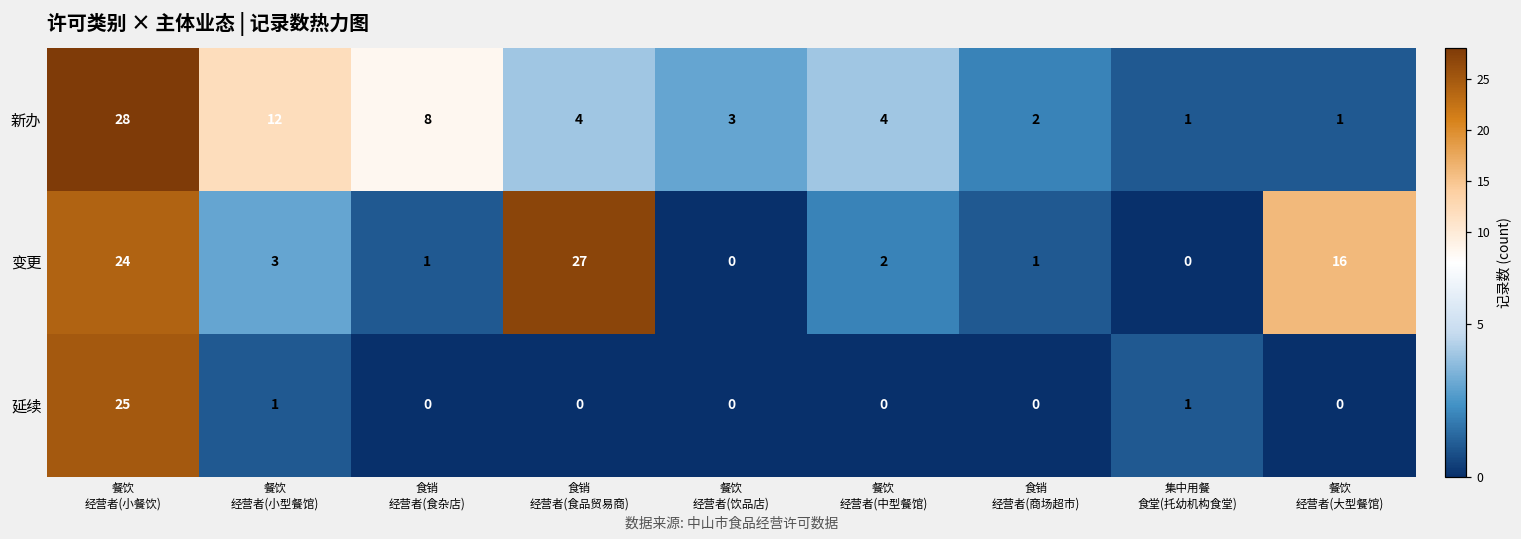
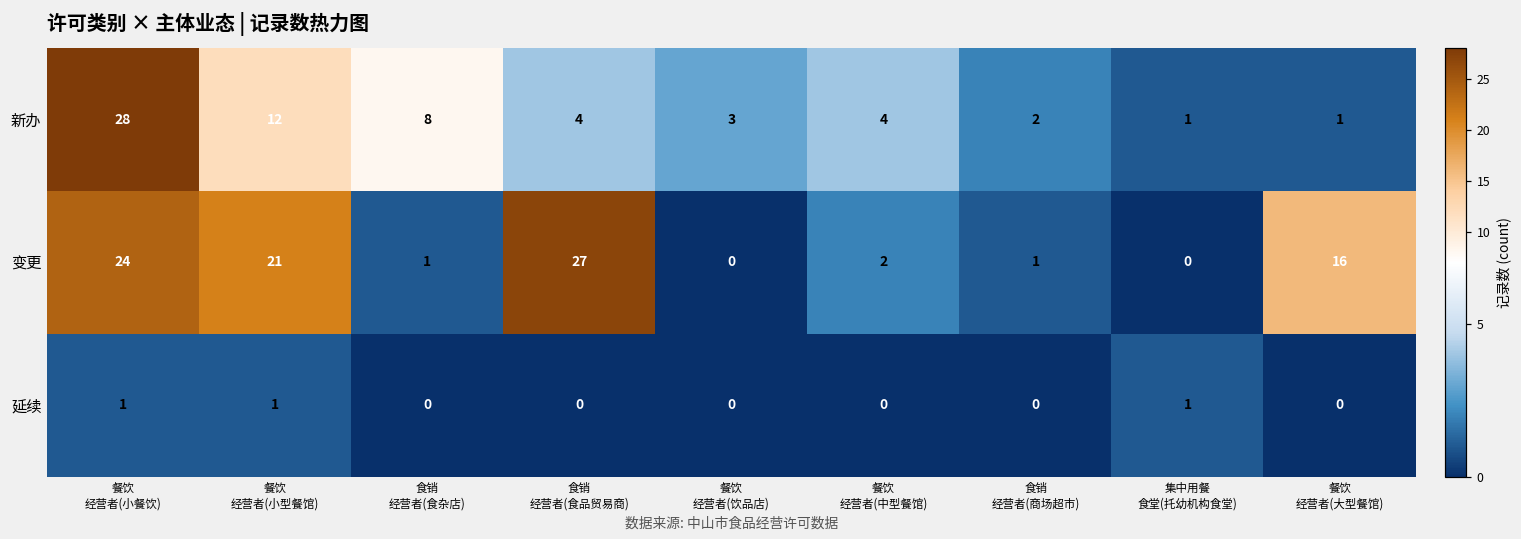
  {
    "新办": {
      "餐饮 经营者(小餐饮)": 28,
      "餐饮 经营者(小型餐馆)": 12,
      "食销 经营者(食杂店)": 8,
      "食销 经营者(食品贸易商)": 4,
      "餐饮 经营者(饮品店)": 3,
      "餐饮 经营者(中型餐馆)": 4,
      "食销 经营者(商场超市)": 2,
      "集中用餐 食堂(托幼机构食堂)": 1,
      "餐饮 经营者(大型餐馆)": 1
    },
    "变更": {
      "餐饮 经营者(小餐饮)": 24,
-     "餐饮 经营者(小型餐馆)": 3,
+     "餐饮 经营者(小型餐馆)": 21,
      "食销 经营者(食杂店)": 1,
      "食销 经营者(食品贸易商)": 27,
      "餐饮 经营者(饮品店)": 0,
      "餐饮 经营者(中型餐馆)": 2,
      "食销 经营者(商场超市)": 1,
      "集中用餐 食堂(托幼机构食堂)": 0,
      "餐饮 经营者(大型餐馆)": 16
    },
    "延续": {
-     "餐饮 经营者(小餐饮)": 25,
+     "餐饮 经营者(小餐饮)": 1,
      "餐饮 经营者(小型餐馆)": 1,
      "食销 经营者(食杂店)": 0,
      "食销 经营者(食品贸易商)": 0,
      "餐饮 经营者(饮品店)": 0,
      "餐饮 经营者(中型餐馆)": 0,
      "食销 经营者(商场超市)": 0,
      "集中用餐 食堂(托幼机构食堂)": 1,
      "餐饮 经营者(大型餐馆)": 0
    }
  }
